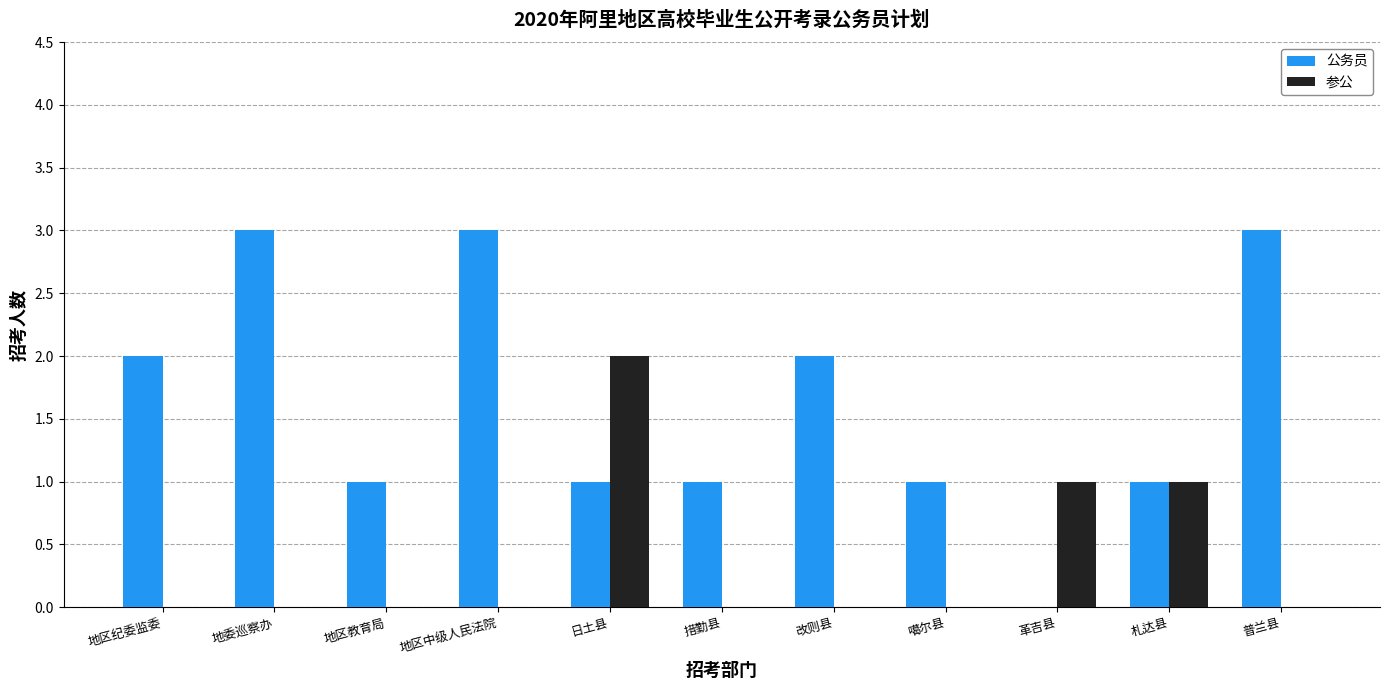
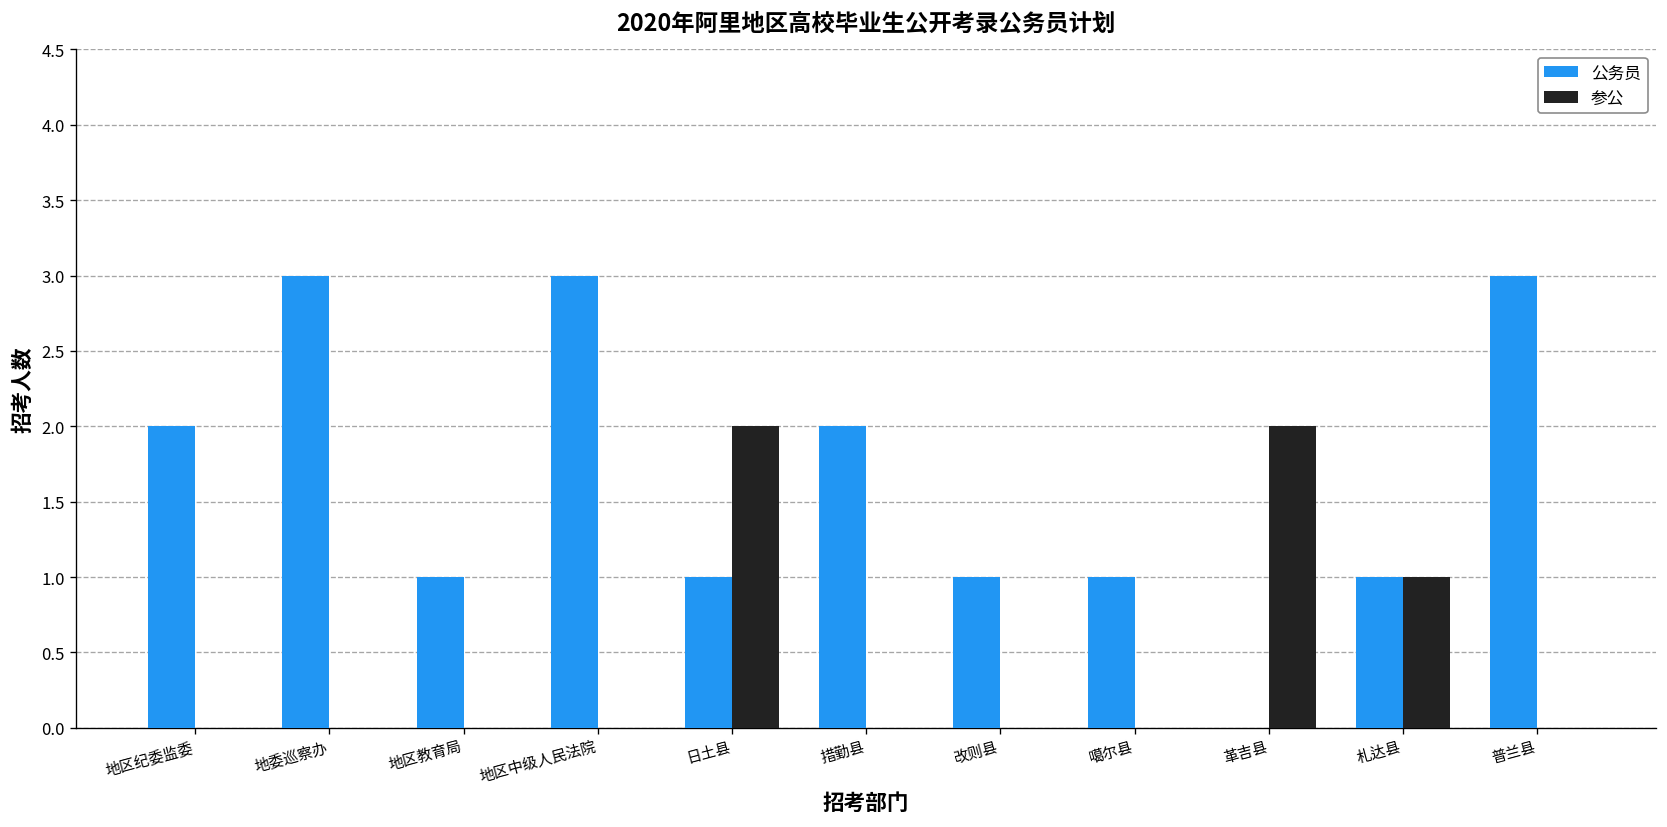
  {
    "公务员": {
      "地区纪委监委": 2,
      "地委巡察办": 3,
      "地区教育局": 1,
      "地区中级人民法院": 3,
      "日土县": 1,
-     "措勤县": 1,
-     "改则县": 2,
+     "措勤县": 2,
+     "改则县": 1,
      "噶尔县": 1,
      "革吉县": 0,
      "札达县": 1,
      "普兰县": 3
    },
    "参公": {
      "地区纪委监委": 0,
      "地委巡察办": 0,
      "地区教育局": 0,
      "地区中级人民法院": 0,
      "日土县": 2,
      "措勤县": 0,
      "改则县": 0,
      "噶尔县": 0,
-     "革吉县": 1,
+     "革吉县": 2,
      "札达县": 1,
      "普兰县": 0
    }
  }
